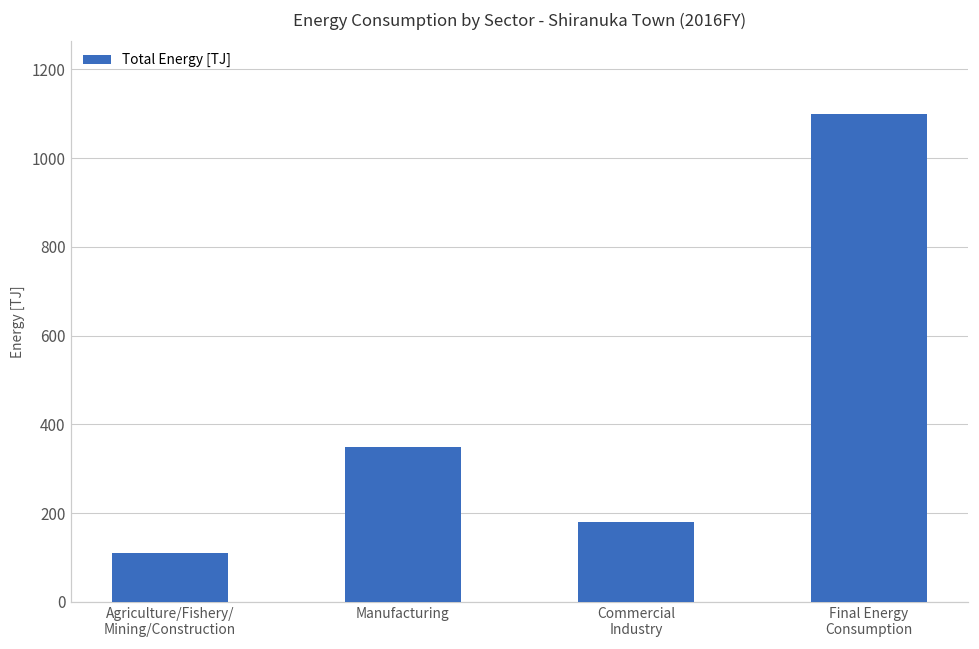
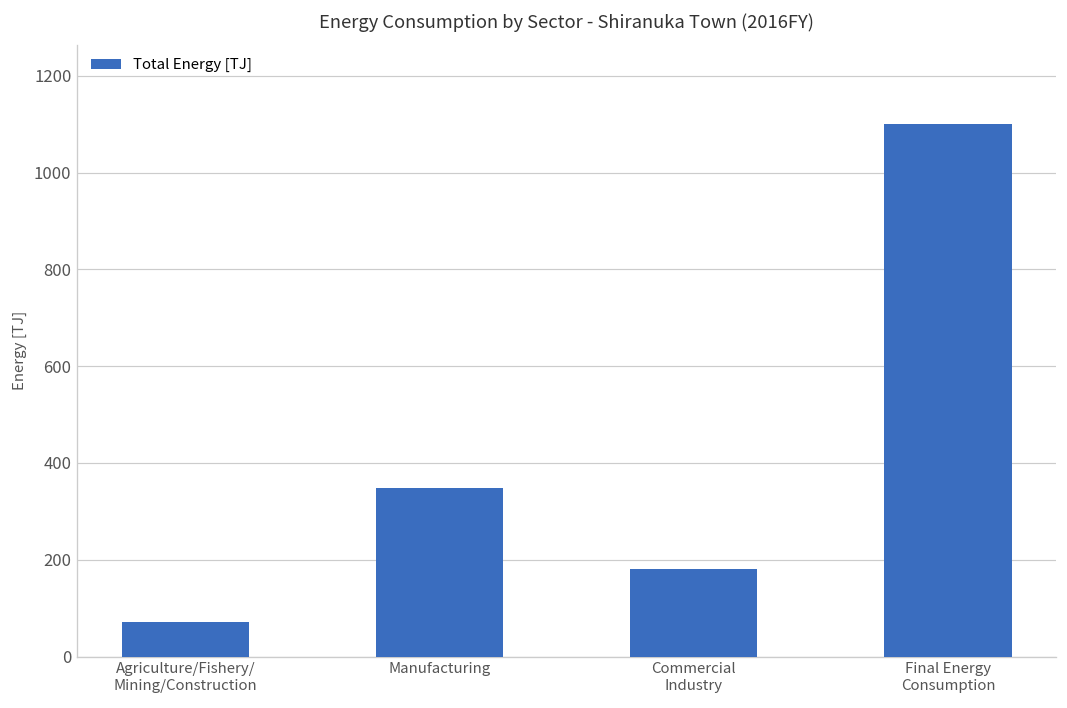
  {
-   "Agriculture/Fishery/ Mining/Construction": 110,
+   "Agriculture/Fishery/ Mining/Construction": 70,
    "Manufacturing": 350,
    "Commercial Industry": 180,
    "Final Energy Consumption": 1100
  }
